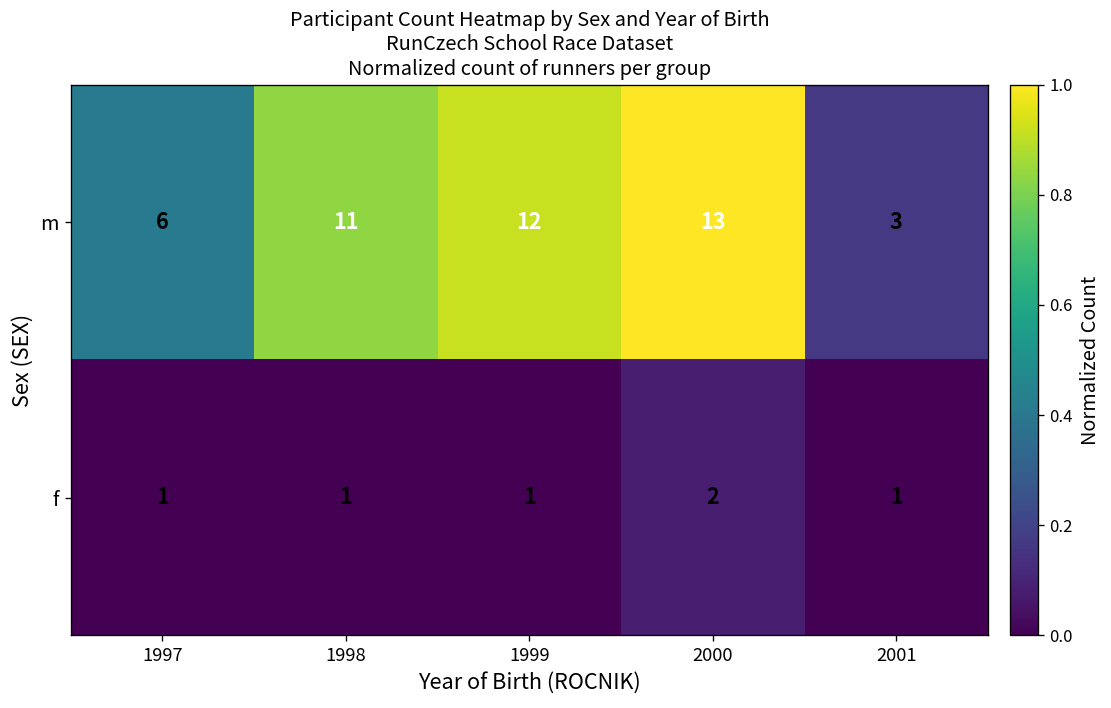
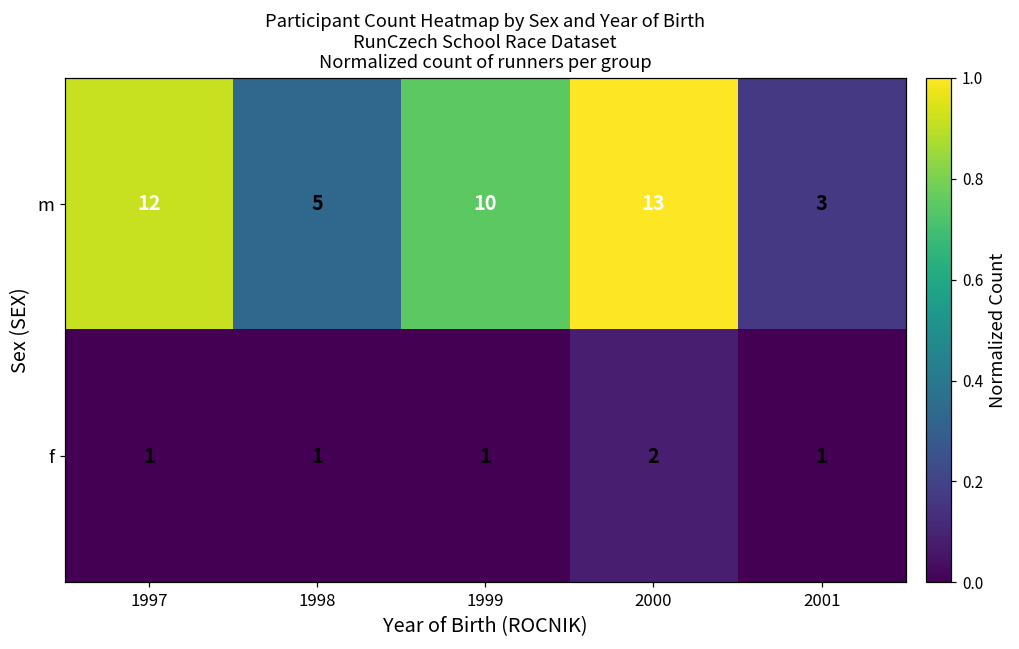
  {
    "m": {
-     "1997": 6,
-     "1998": 11,
-     "1999": 12,
+     "1997": 12,
+     "1998": 5,
+     "1999": 10,
      "2000": 13,
      "2001": 3
    },
    "f": {
      "1997": 1,
      "1998": 1,
      "1999": 1,
      "2000": 2,
      "2001": 1
    }
  }
